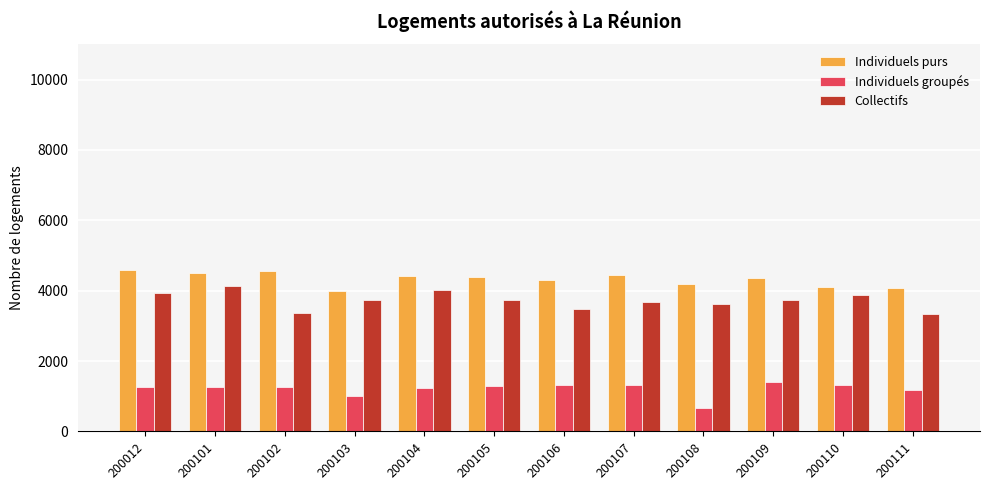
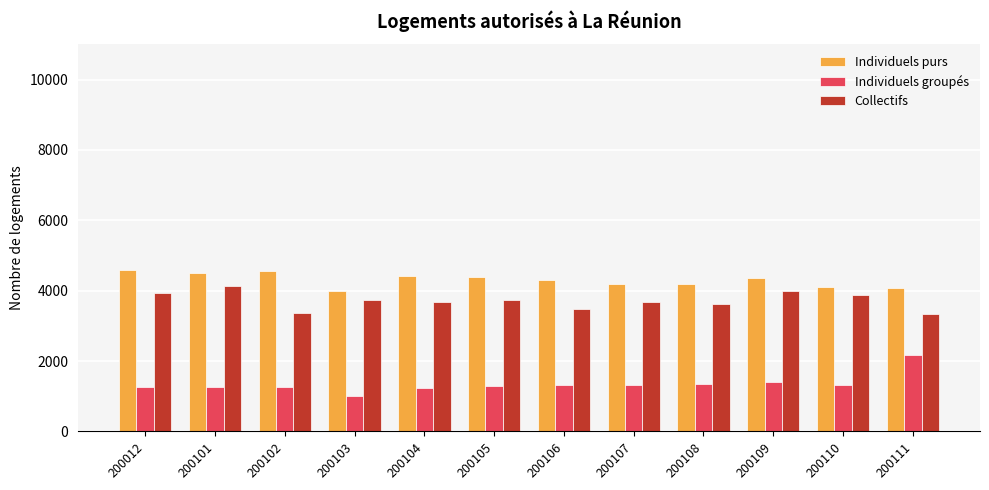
  {
    "Individuels purs": {
      "200012": 4600,
      "200101": 4500,
      "200102": 4600,
      "200103": 4000,
      "200104": 4400,
      "200105": 4400,
      "200106": 4300,
-     "200107": 4400,
+     "200107": 4200,
      "200108": 4200,
      "200109": 4400,
      "200110": 4100,
      "200111": 4100
    },
    "Individuels groupés": {
      "200012": 1300,
      "200101": 1300,
      "200102": 1300,
      "200103": 1000,
      "200104": 1200,
      "200105": 1300,
      "200106": 1300,
      "200107": 1300,
-     "200108": 700,
+     "200108": 1400,
      "200109": 1400,
      "200110": 1300,
-     "200111": 1200
+     "200111": 2200
    },
    "Collectifs": {
      "200012": 3900,
      "200101": 4100,
      "200102": 3400,
      "200103": 3700,
-     "200104": 4000,
+     "200104": 3700,
      "200105": 3700,
      "200106": 3500,
      "200107": 3700,
      "200108": 3600,
-     "200109": 3700,
+     "200109": 4000,
      "200110": 3900,
      "200111": 3400
    }
  }
